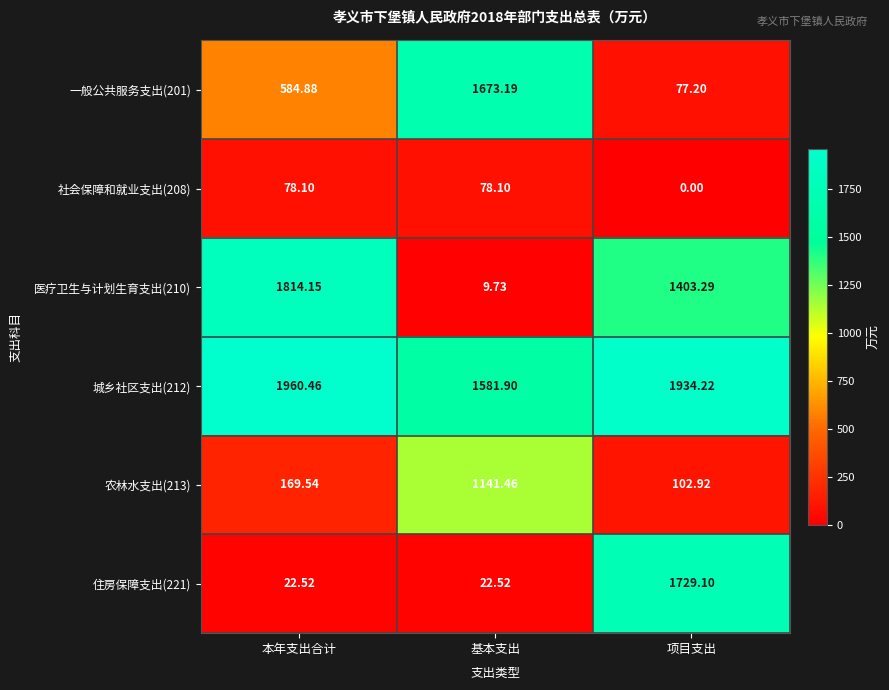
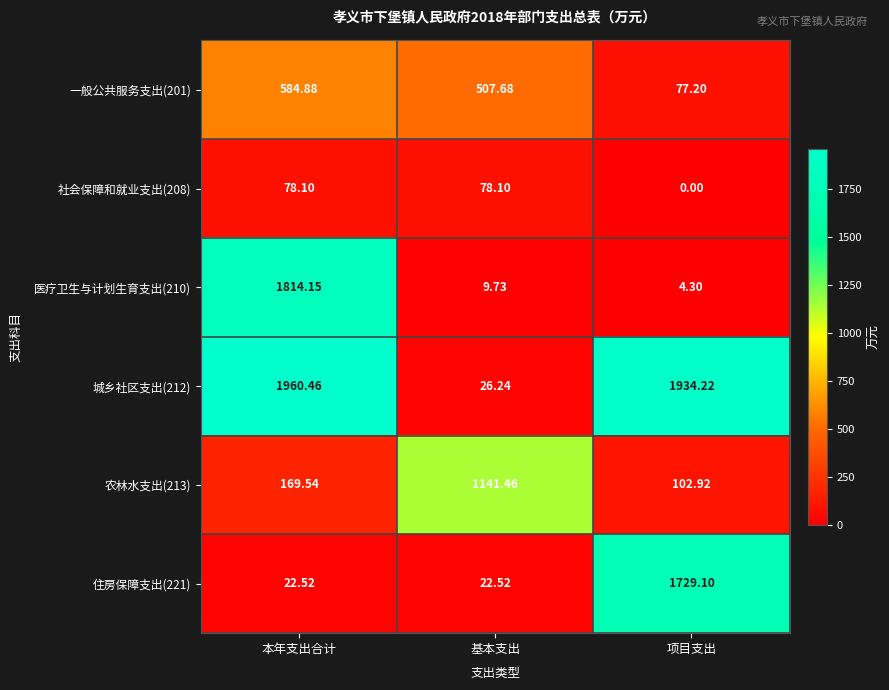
  {
    "一般公共服务支出(201)": {
      "本年支出合计": 584.88,
-     "基本支出": 1673.19,
+     "基本支出": 507.68,
      "项目支出": 77.20
    },
    "社会保障和就业支出(208)": {
      "本年支出合计": 78.10,
      "基本支出": 78.10,
      "项目支出": 0.00
    },
    "医疗卫生与计划生育支出(210)": {
      "本年支出合计": 1814.15,
      "基本支出": 9.73,
-     "项目支出": 1403.29
+     "项目支出": 4.30
    },
    "城乡社区支出(212)": {
      "本年支出合计": 1960.46,
-     "基本支出": 1581.90,
+     "基本支出": 26.24,
      "项目支出": 1934.22
    },
    "农林水支出(213)": {
      "本年支出合计": 169.54,
      "基本支出": 1141.46,
      "项目支出": 102.92
    },
    "住房保障支出(221)": {
      "本年支出合计": 22.52,
      "基本支出": 22.52,
      "项目支出": 1729.10
    }
  }
